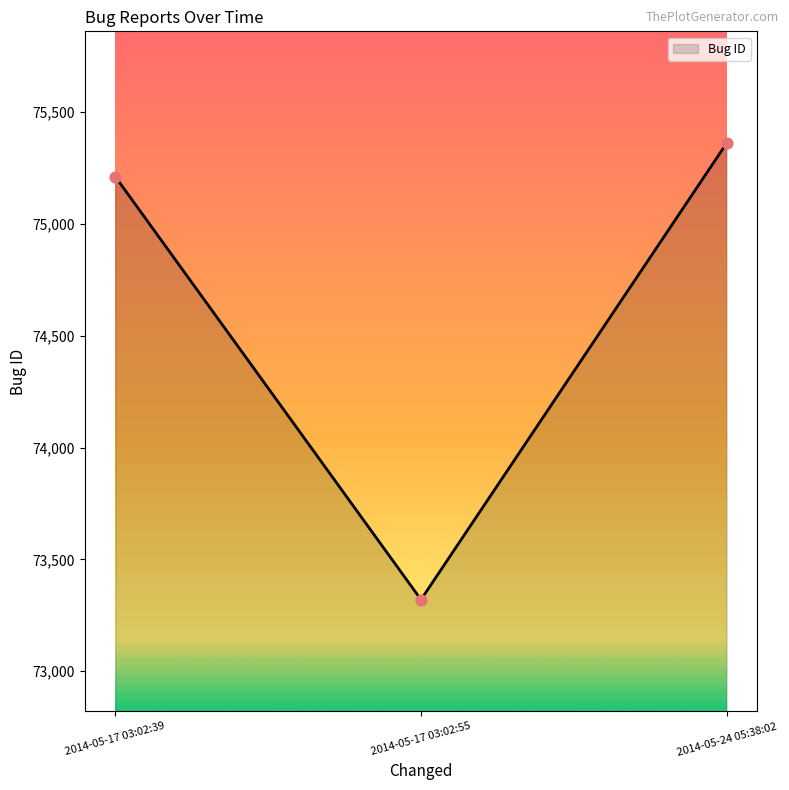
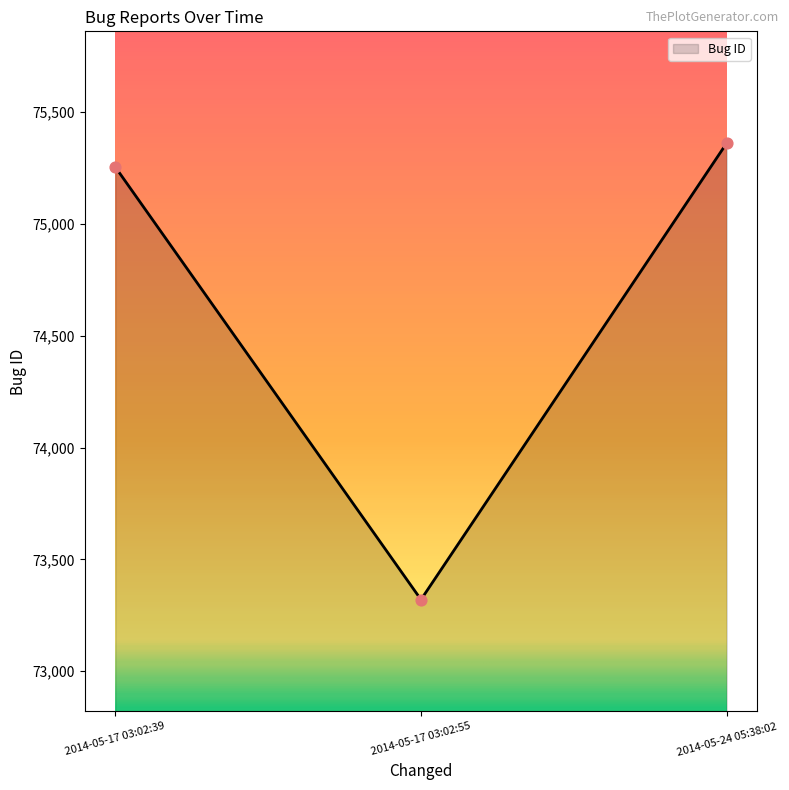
  {
-   "2014-05-17 03:02:39": "75,210",
+   "2014-05-17 03:02:39": "75,250",
    "2014-05-17 03:02:55": "73,320",
    "2014-05-24 05:38:02": "75,360"
  }
